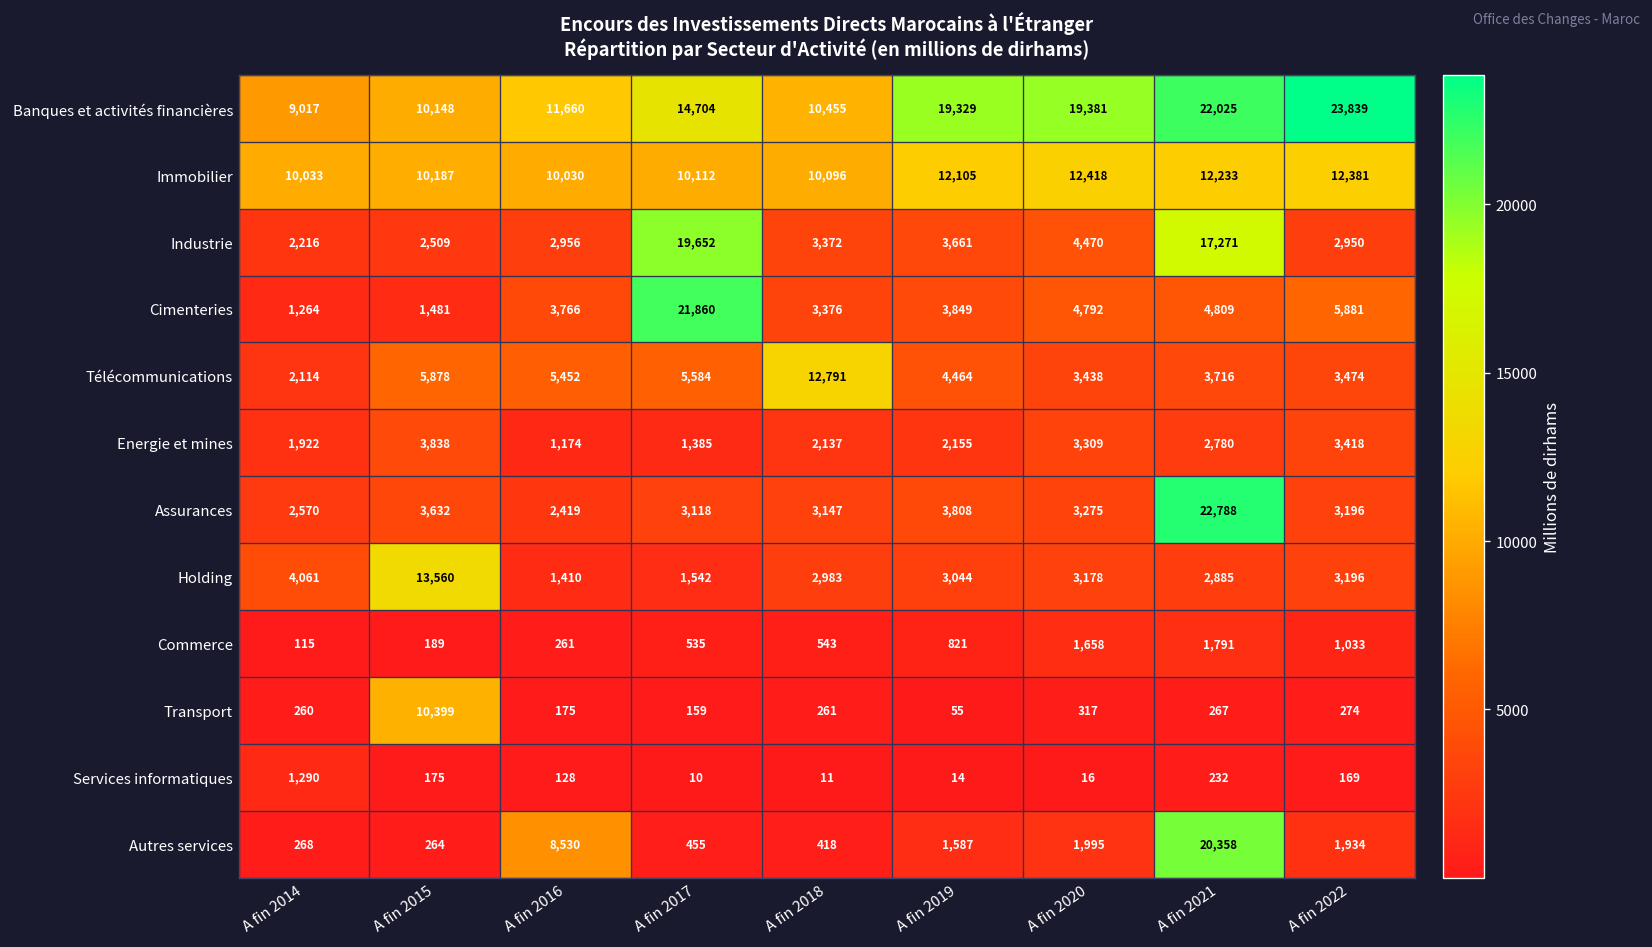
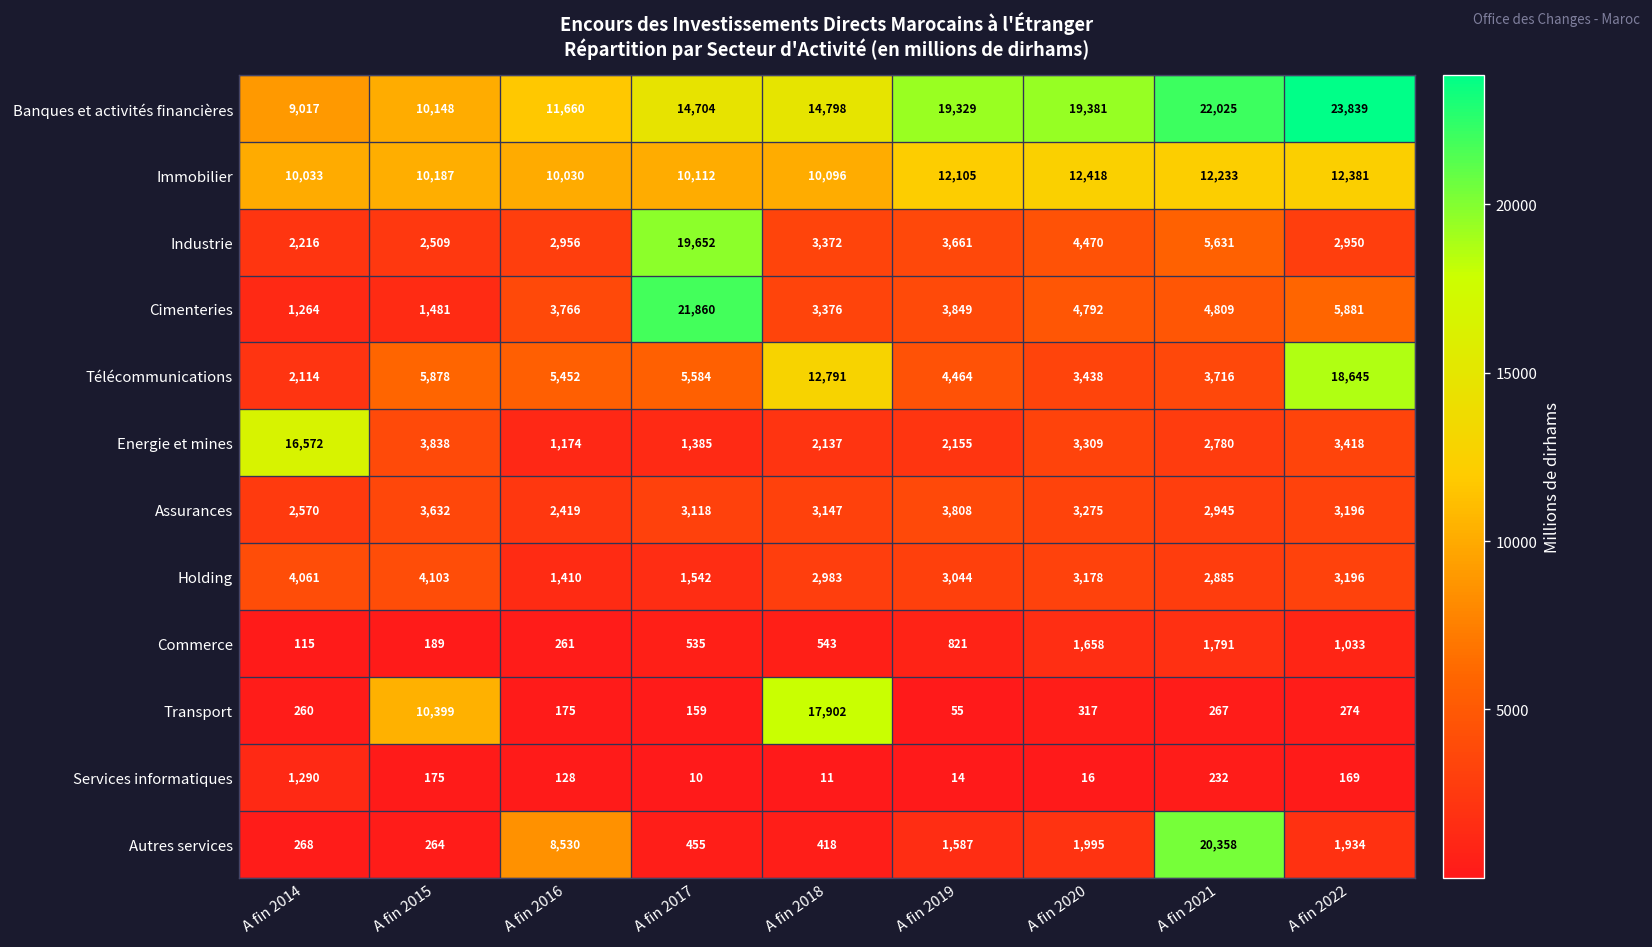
  {
    "Banques et activités financières": {
      "A fin 2014": "9,017",
      "A fin 2015": "10,148",
      "A fin 2016": "11,660",
      "A fin 2017": "14,704",
-     "A fin 2018": "10,455",
+     "A fin 2018": "14,798",
      "A fin 2019": "19,329",
      "A fin 2020": "19,381",
      "A fin 2021": "22,025",
      "A fin 2022": "23,839"
    },
    "Immobilier": {
      "A fin 2014": "10,033",
      "A fin 2015": "10,187",
      "A fin 2016": "10,030",
      "A fin 2017": "10,112",
      "A fin 2018": "10,096",
      "A fin 2019": "12,105",
      "A fin 2020": "12,418",
      "A fin 2021": "12,233",
      "A fin 2022": "12,381"
    },
    "Industrie": {
      "A fin 2014": "2,216",
      "A fin 2015": "2,509",
      "A fin 2016": "2,956",
      "A fin 2017": "19,652",
      "A fin 2018": "3,372",
      "A fin 2019": "3,661",
      "A fin 2020": "4,470",
-     "A fin 2021": "17,271",
+     "A fin 2021": "5,631",
      "A fin 2022": "2,950"
    },
    "Cimenteries": {
      "A fin 2014": "1,264",
      "A fin 2015": "1,481",
      "A fin 2016": "3,766",
      "A fin 2017": "21,860",
      "A fin 2018": "3,376",
      "A fin 2019": "3,849",
      "A fin 2020": "4,792",
      "A fin 2021": "4,809",
      "A fin 2022": "5,881"
    },
    "Télécommunications": {
      "A fin 2014": "2,114",
      "A fin 2015": "5,878",
      "A fin 2016": "5,452",
      "A fin 2017": "5,584",
      "A fin 2018": "12,791",
      "A fin 2019": "4,464",
      "A fin 2020": "3,438",
      "A fin 2021": "3,716",
-     "A fin 2022": "3,474"
+     "A fin 2022": "18,645"
    },
    "Energie et mines": {
-     "A fin 2014": "1,922",
+     "A fin 2014": "16,572",
      "A fin 2015": "3,838",
      "A fin 2016": "1,174",
      "A fin 2017": "1,385",
      "A fin 2018": "2,137",
      "A fin 2019": "2,155",
      "A fin 2020": "3,309",
      "A fin 2021": "2,780",
      "A fin 2022": "3,418"
    },
    "Assurances": {
      "A fin 2014": "2,570",
      "A fin 2015": "3,632",
      "A fin 2016": "2,419",
      "A fin 2017": "3,118",
      "A fin 2018": "3,147",
      "A fin 2019": "3,808",
      "A fin 2020": "3,275",
-     "A fin 2021": "22,788",
+     "A fin 2021": "2,945",
      "A fin 2022": "3,196"
    },
    "Holding": {
      "A fin 2014": "4,061",
-     "A fin 2015": "13,560",
+     "A fin 2015": "4,103",
      "A fin 2016": "1,410",
      "A fin 2017": "1,542",
      "A fin 2018": "2,983",
      "A fin 2019": "3,044",
      "A fin 2020": "3,178",
      "A fin 2021": "2,885",
      "A fin 2022": "3,196"
    },
    "Commerce": {
      "A fin 2014": "115",
      "A fin 2015": "189",
      "A fin 2016": "261",
      "A fin 2017": "535",
      "A fin 2018": "543",
      "A fin 2019": "821",
      "A fin 2020": "1,658",
      "A fin 2021": "1,791",
      "A fin 2022": "1,033"
    },
    "Transport": {
      "A fin 2014": "260",
      "A fin 2015": "10,399",
      "A fin 2016": "175",
      "A fin 2017": "159",
-     "A fin 2018": "261",
+     "A fin 2018": "17,902",
      "A fin 2019": "55",
      "A fin 2020": "317",
      "A fin 2021": "267",
      "A fin 2022": "274"
    },
    "Services informatiques": {
      "A fin 2014": "1,290",
      "A fin 2015": "175",
      "A fin 2016": "128",
      "A fin 2017": "10",
      "A fin 2018": "11",
      "A fin 2019": "14",
      "A fin 2020": "16",
      "A fin 2021": "232",
      "A fin 2022": "169"
    },
    "Autres services": {
      "A fin 2014": "268",
      "A fin 2015": "264",
      "A fin 2016": "8,530",
      "A fin 2017": "455",
      "A fin 2018": "418",
      "A fin 2019": "1,587",
      "A fin 2020": "1,995",
      "A fin 2021": "20,358",
      "A fin 2022": "1,934"
    }
  }
